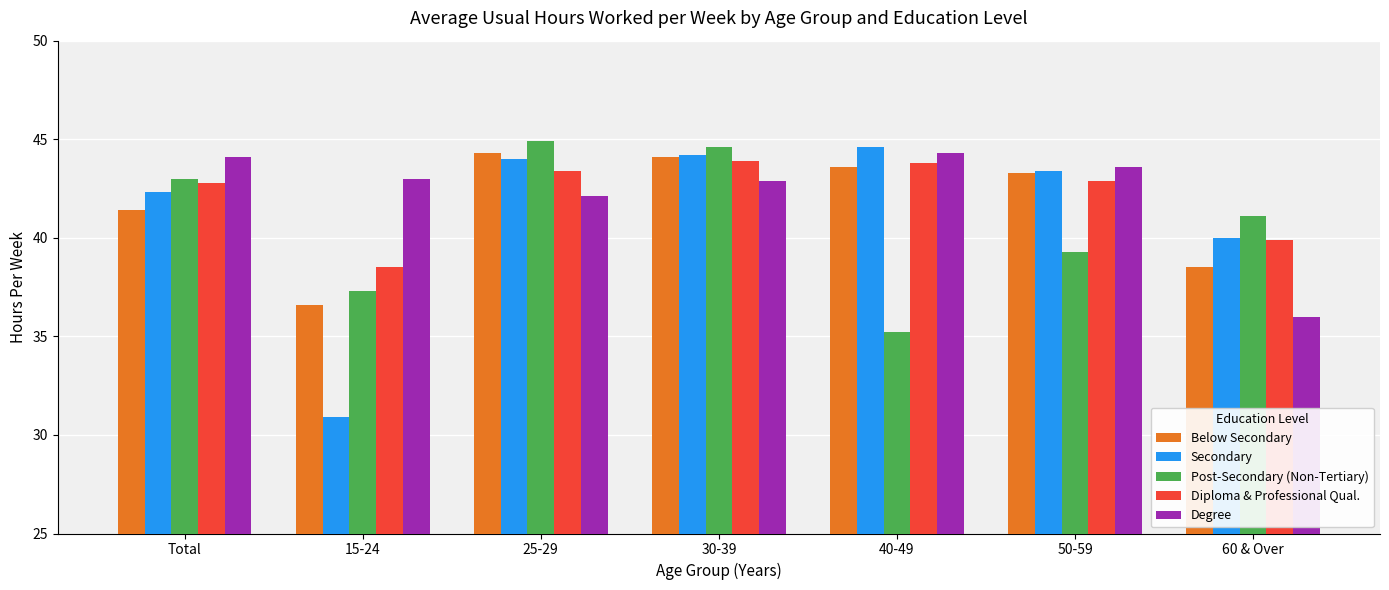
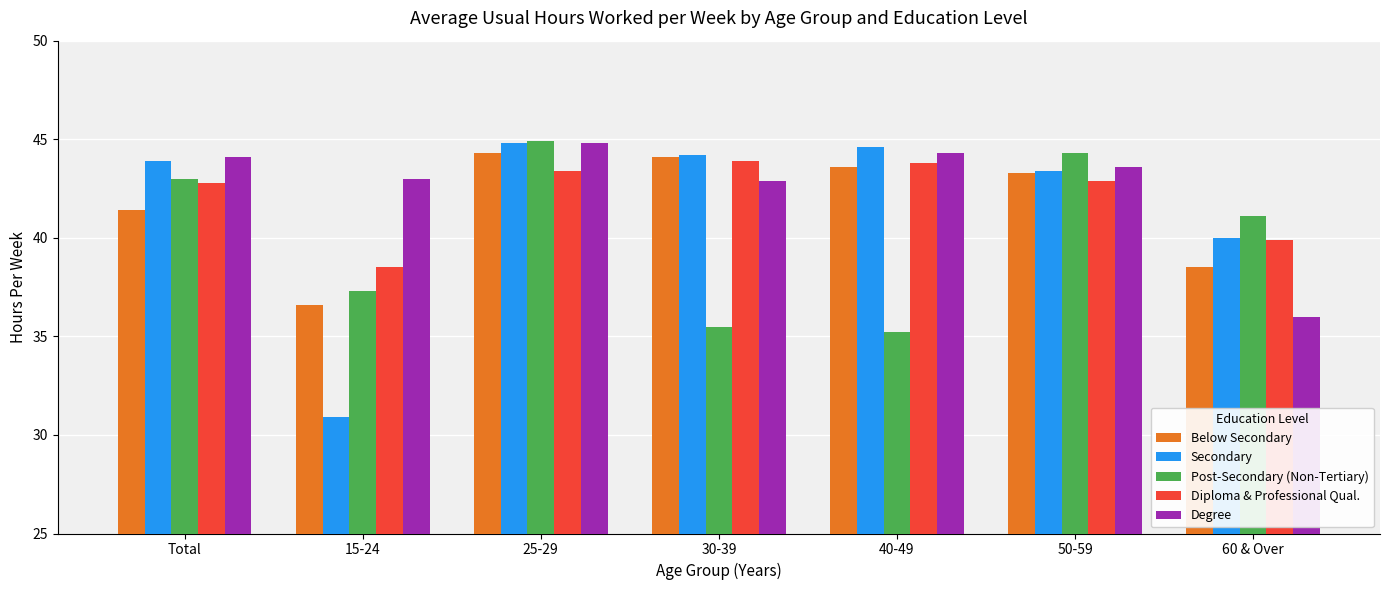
  {
    "Secondary": {
-     "Total": 42.3,
+     "Total": 43.9,
      "15-24": 30.9,
-     "25-29": 44.0,
+     "25-29": 44.8,
      "30-39": 44.2,
      "40-49": 44.6,
      "50-59": 43.4,
      "60 & Over": 40.0
    },
    "Post-Secondary (Non-Tertiary)": {
      "Total": 43.0,
      "15-24": 37.3,
      "25-29": 44.9,
-     "30-39": 44.6,
+     "30-39": 35.5,
      "40-49": 35.2,
-     "50-59": 39.3,
+     "50-59": 44.3,
      "60 & Over": 41.1
    },
    "Degree": {
      "Total": 44.1,
      "15-24": 43.0,
-     "25-29": 42.1,
+     "25-29": 44.8,
      "30-39": 42.9,
      "40-49": 44.3,
      "50-59": 43.6,
      "60 & Over": 36.0
    }
  }
